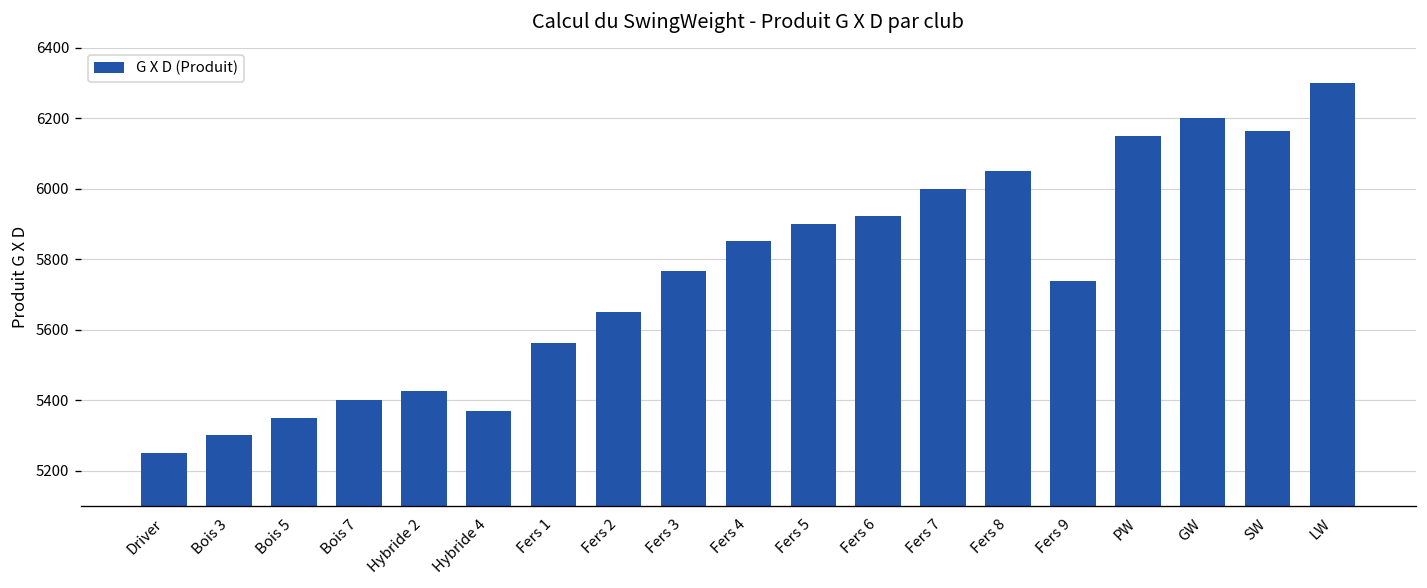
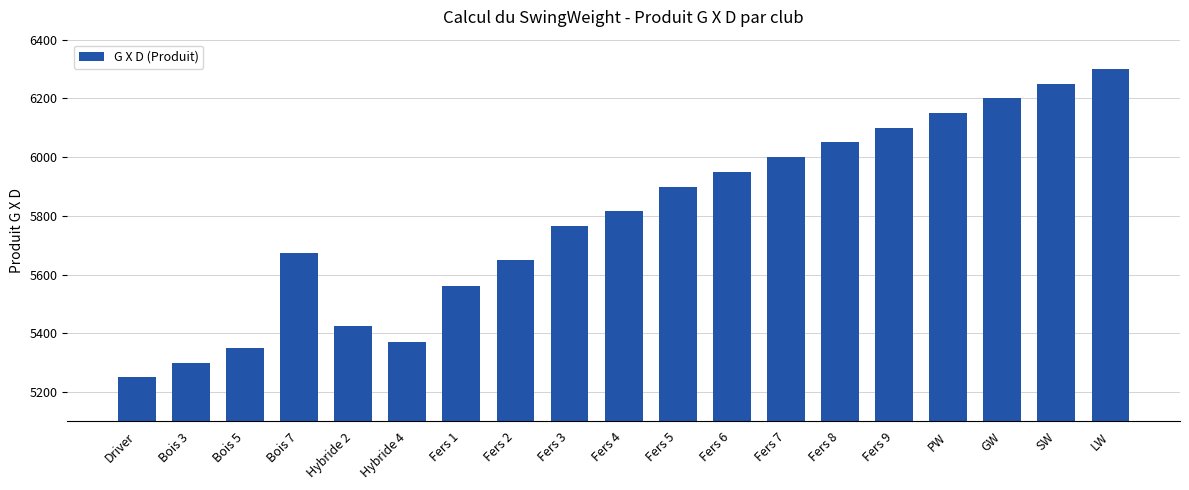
  {
    "Driver": 5250,
    "Bois 3": 5300,
    "Bois 5": 5350,
-   "Bois 7": 5400,
+   "Bois 7": 5670,
    "Hybride 2": 5430,
    "Hybride 4": 5370,
    "Fers 1": 5560,
    "Fers 2": 5650,
    "Fers 3": 5770,
-   "Fers 4": 5850,
+   "Fers 4": 5820,
    "Fers 5": 5900,
-   "Fers 6": 5920,
+   "Fers 6": 5950,
    "Fers 7": 6000,
    "Fers 8": 6050,
-   "Fers 9": 5740,
+   "Fers 9": 6100,
    "PW": 6150,
    "GW": 6200,
-   "SW": 6160,
+   "SW": 6250,
    "LW": 6300
  }
